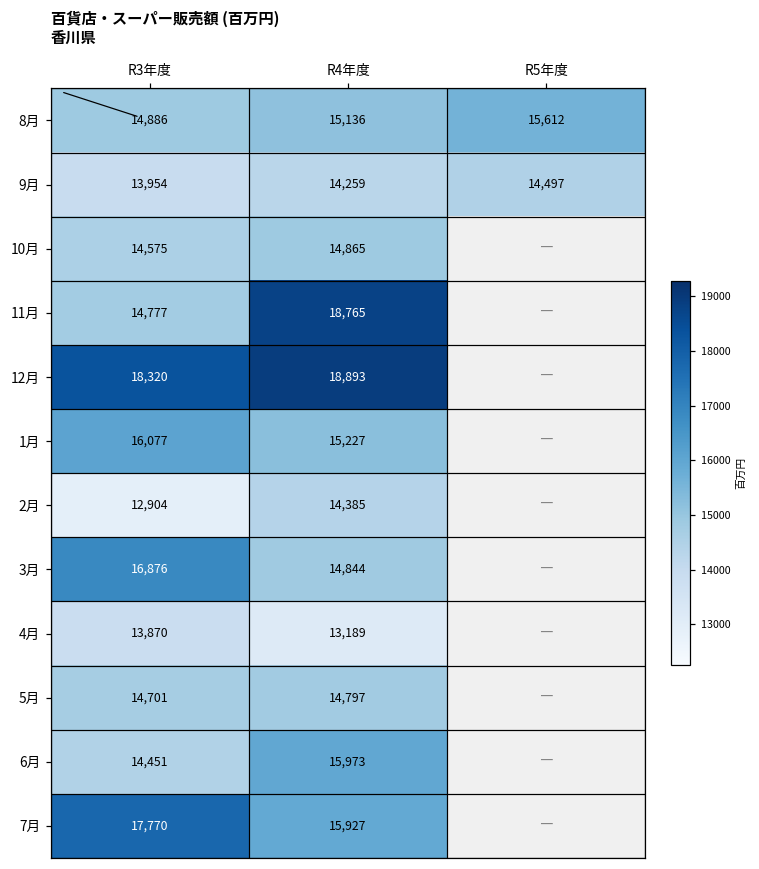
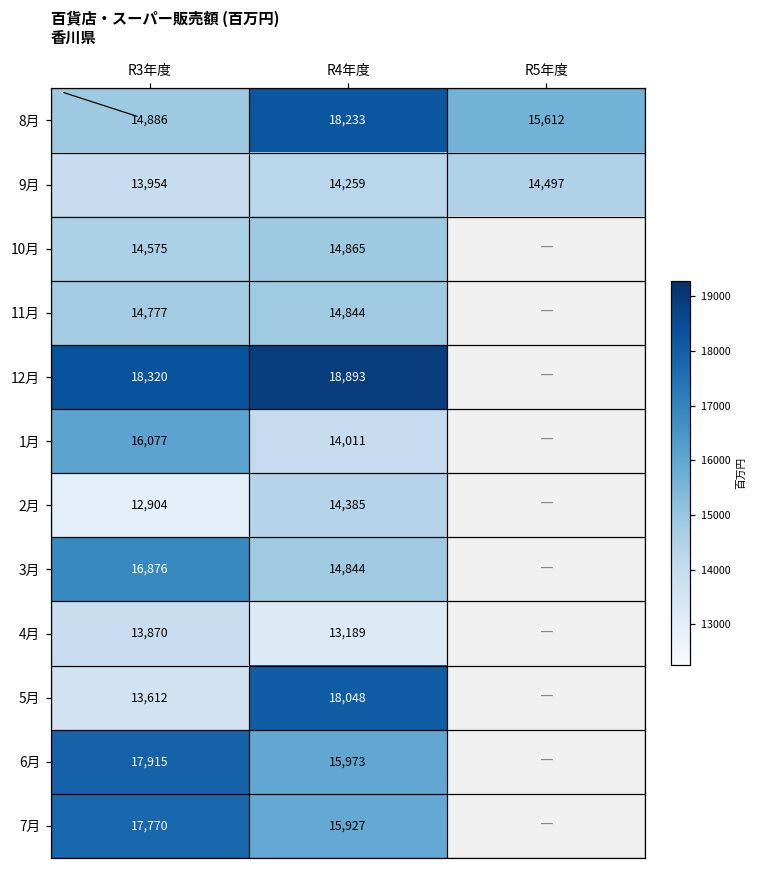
  {
    "8月": {
      "R3年度": "14,886",
-     "R4年度": "15,136",
+     "R4年度": "18,233",
      "R5年度": "15,612"
    },
    "9月": {
      "R3年度": "13,954",
      "R4年度": "14,259",
      "R5年度": "14,497"
    },
    "10月": {
      "R3年度": "14,575",
      "R4年度": "14,865"
    },
    "11月": {
      "R3年度": "14,777",
-     "R4年度": "18,765"
+     "R4年度": "14,844"
    },
    "12月": {
      "R3年度": "18,320",
      "R4年度": "18,893"
    },
    "1月": {
      "R3年度": "16,077",
-     "R4年度": "15,227"
+     "R4年度": "14,011"
    },
    "2月": {
      "R3年度": "12,904",
      "R4年度": "14,385"
    },
    "3月": {
      "R3年度": "16,876",
      "R4年度": "14,844"
    },
    "4月": {
      "R3年度": "13,870",
      "R4年度": "13,189"
    },
    "5月": {
-     "R3年度": "14,701",
-     "R4年度": "14,797"
+     "R3年度": "13,612",
+     "R4年度": "18,048"
    },
    "6月": {
-     "R3年度": "14,451",
+     "R3年度": "17,915",
      "R4年度": "15,973"
    },
    "7月": {
      "R3年度": "17,770",
      "R4年度": "15,927"
    }
  }
